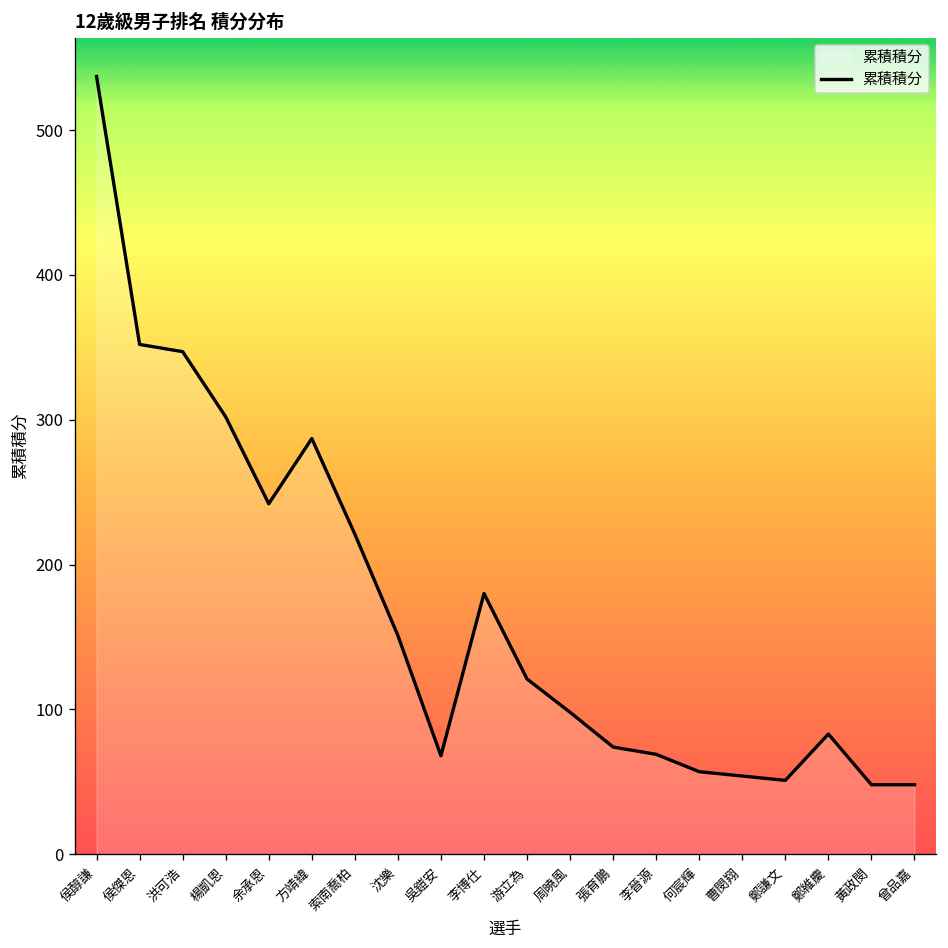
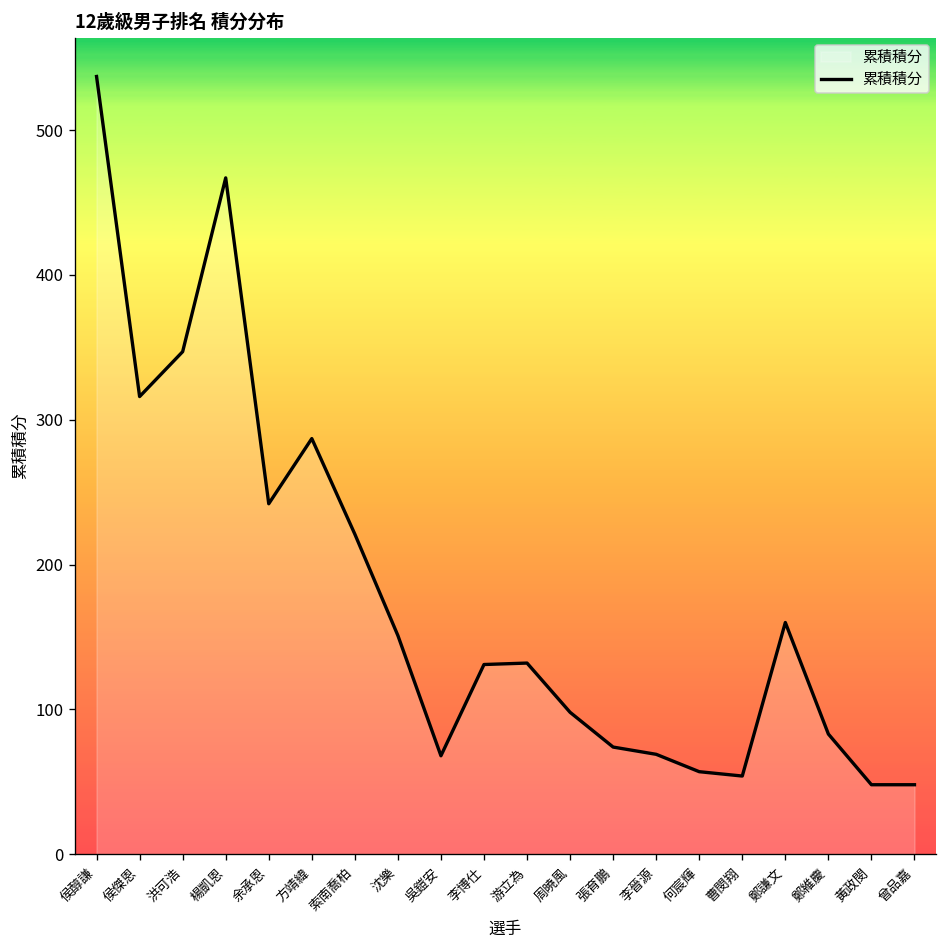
  {
    "侯醇謙": 537,
-   "侯傑恩": 352,
+   "侯傑恩": 316,
    "洪可浩": 347,
-   "楊凱恩": 302,
+   "楊凱恩": 467,
    "余承恩": 242,
    "方靖緯": 287,
    "索南喬柏": 221,
    "沈樂": 151,
    "吳鎧安": 68,
-   "李博仕": 180,
-   "游立為": 121,
+   "李博仕": 131,
+   "游立為": 132,
    "周曉風": 98,
    "張育鵬": 74,
    "李晉源": 69,
    "何宸輝": 57,
    "曹閔翔": 54,
-   "鄭謙文": 51,
+   "鄭謙文": 160,
    "鄭維慶": 83,
    "黃政閔": 48,
    "曾品嘉": 48
  }
